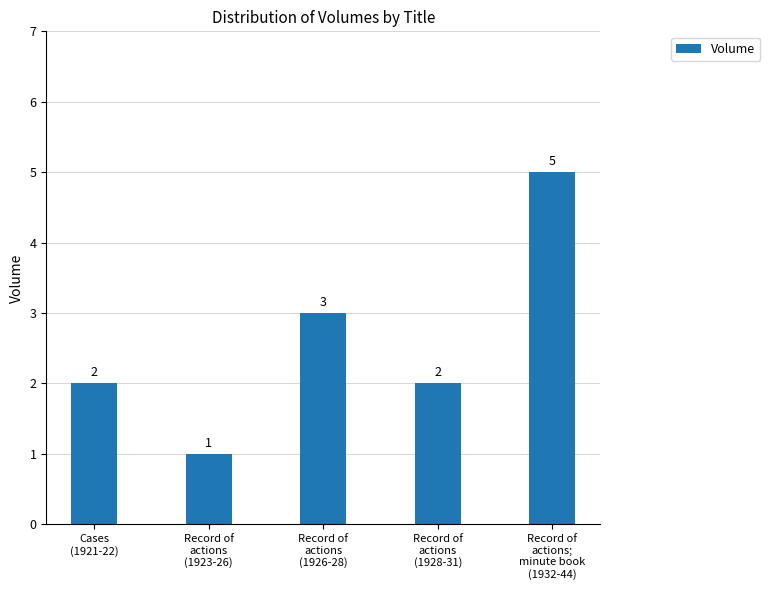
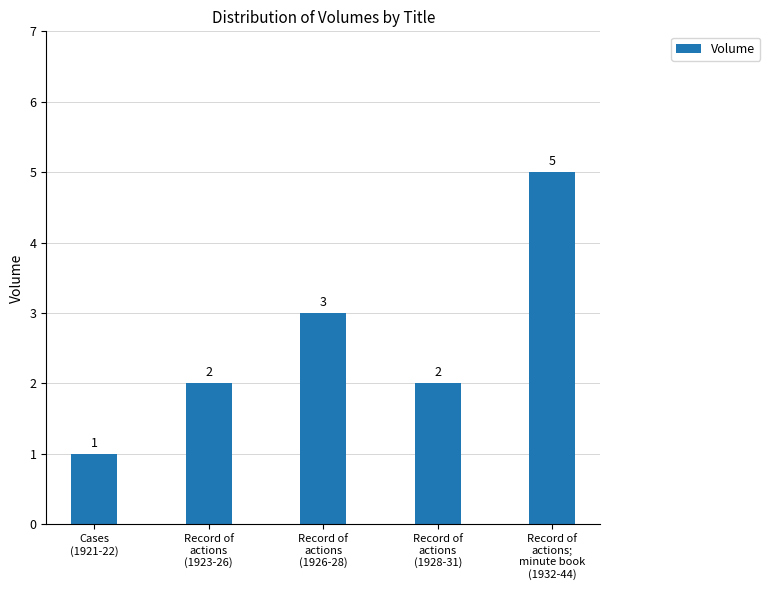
  {
-   "Cases (1921-22)": 2,
-   "Record of actions (1923-26)": 1,
+   "Cases (1921-22)": 1,
+   "Record of actions (1923-26)": 2,
    "Record of actions (1926-28)": 3,
    "Record of actions (1928-31)": 2,
    "Record of actions; minute book (1932-44)": 5
  }
